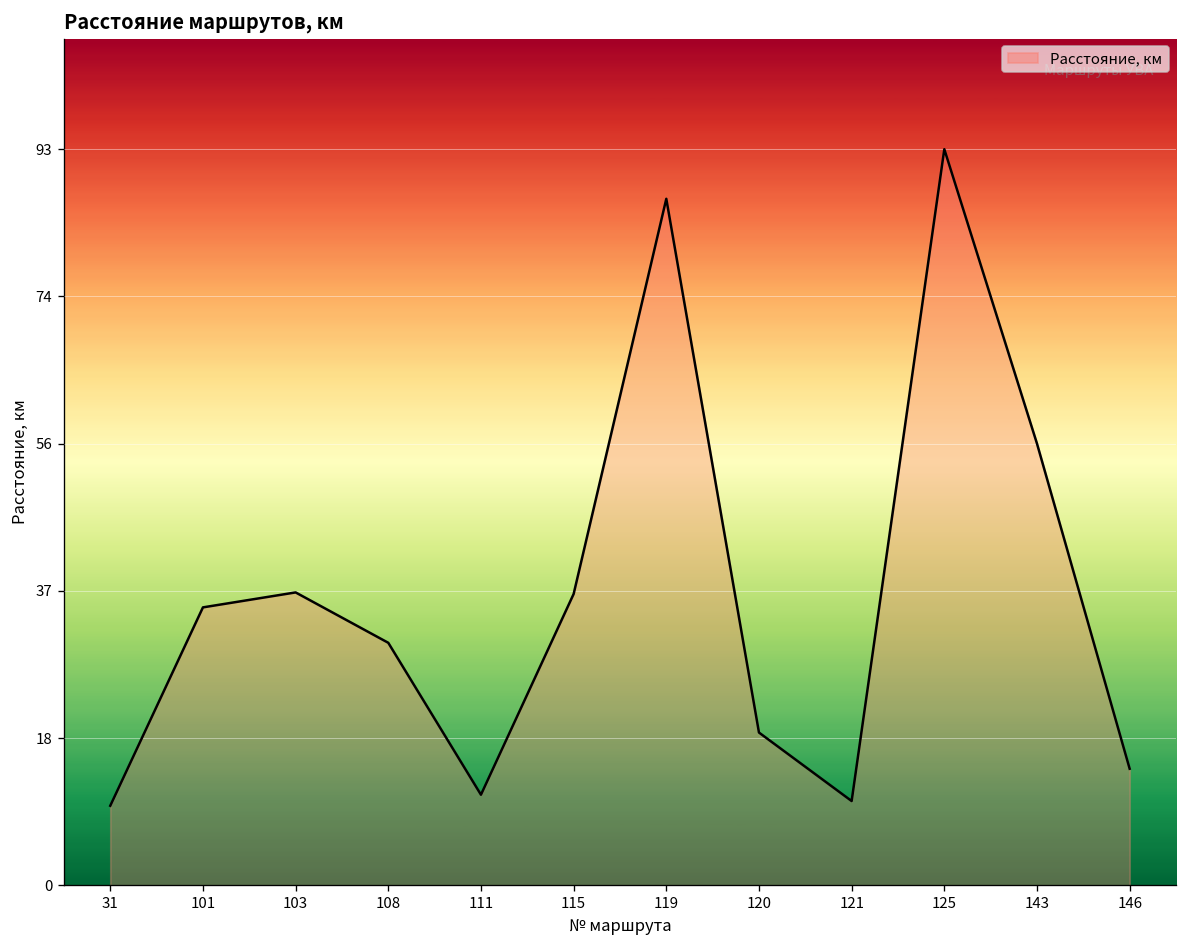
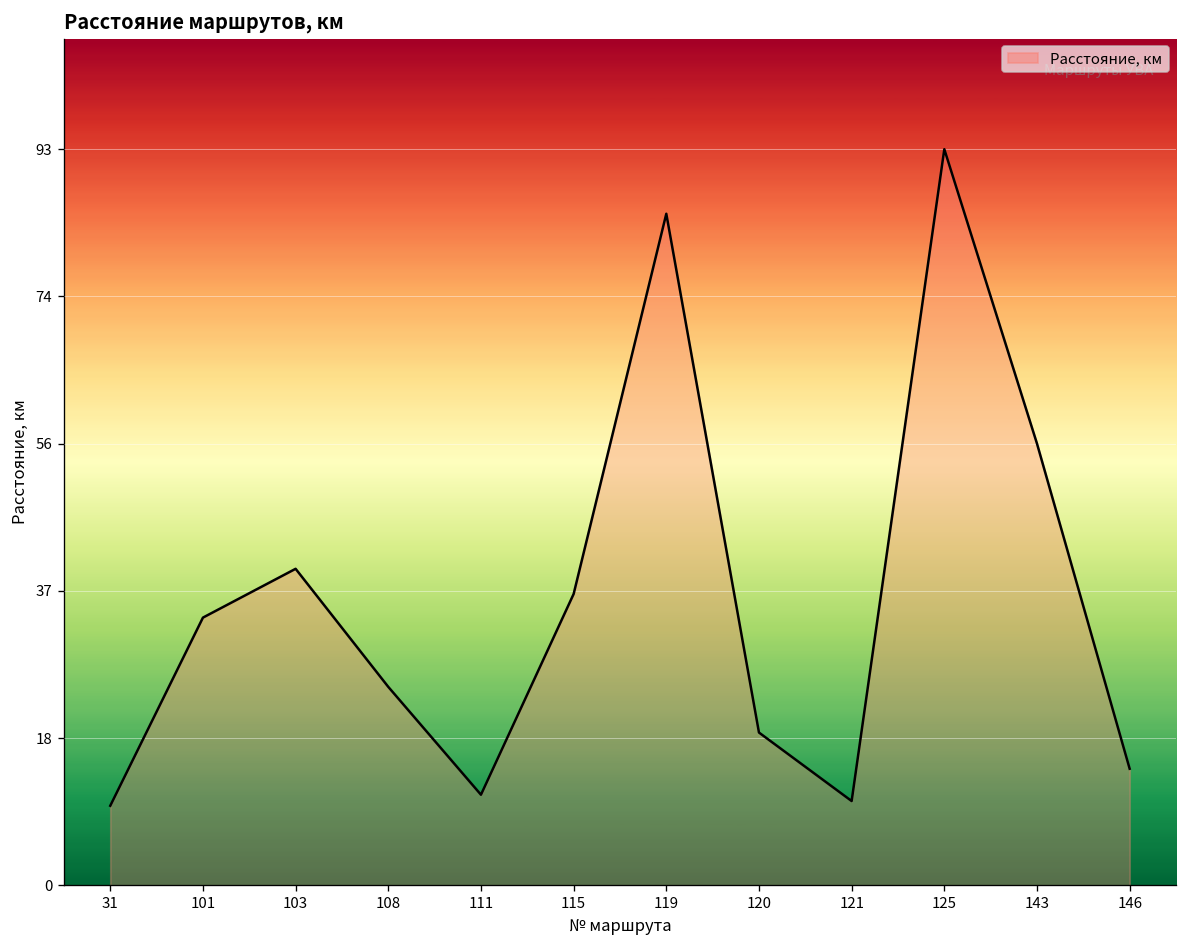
  {
    "31": 10,
-   "101": 35,
-   "103": 37,
-   "108": 31,
+   "101": 34,
+   "103": 40,
+   "108": 25,
    "111": 12,
    "115": 37,
-   "119": 87,
+   "119": 85,
    "120": 19,
    "121": 11,
    "125": 94,
    "143": 56,
    "146": 15
  }
